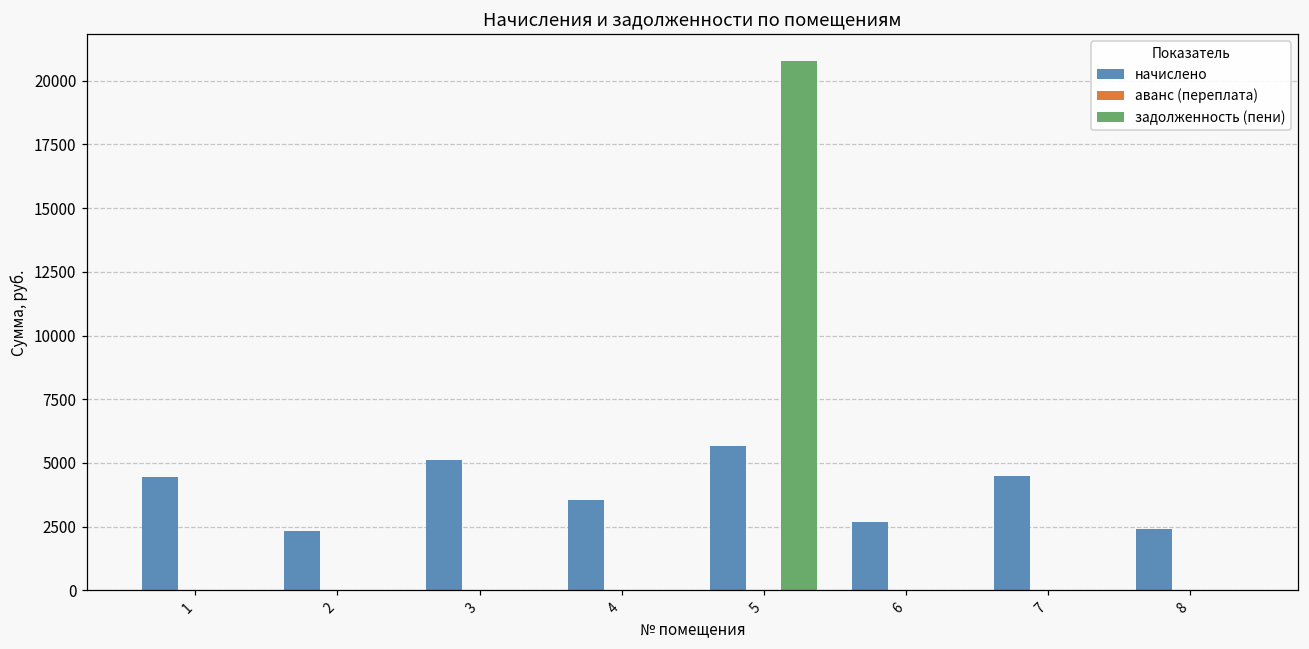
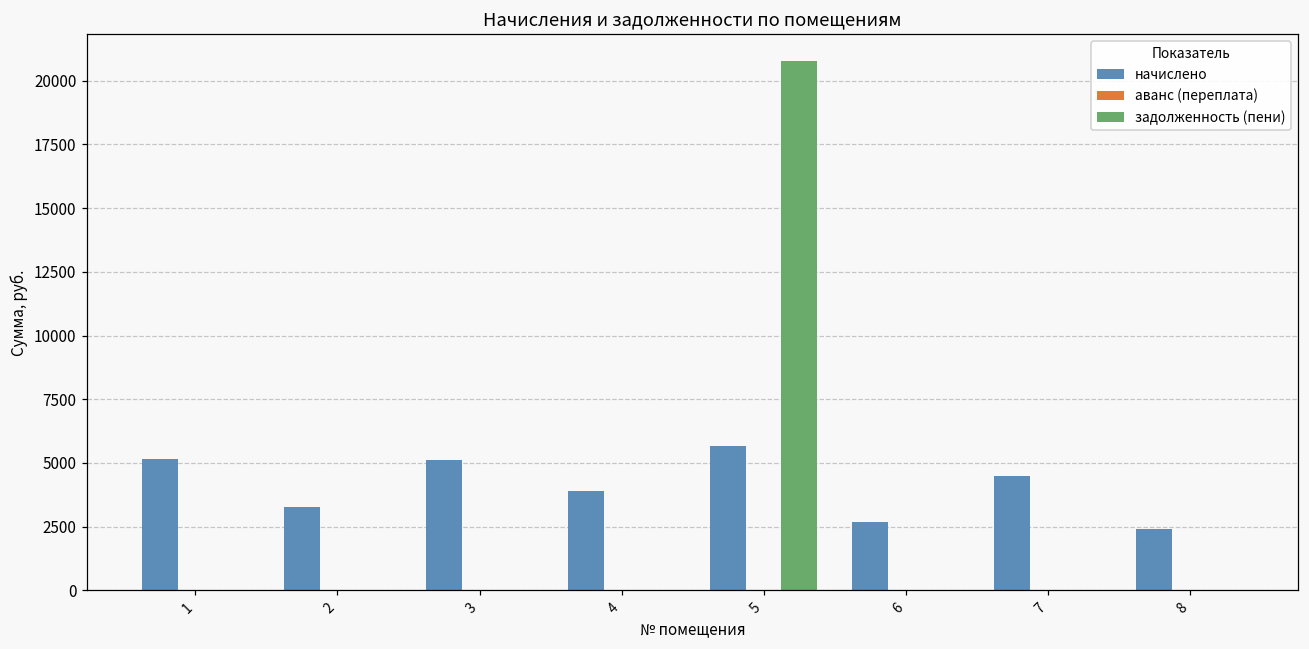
  {
    "начислено": {
-     "1": 4400,
-     "2": 2300,
+     "1": 5100,
+     "2": 3300,
      "3": 5100,
-     "4": 3500,
+     "4": 3900,
      "5": 5700,
      "6": 2700,
      "7": 4500,
      "8": 2400
    },
    "аванс (переплата)": {
      "1": 0,
      "2": 0,
      "3": 0,
      "4": 0,
      "5": 0,
      "6": 0,
      "7": 0,
      "8": 0
    },
    "задолженность (пени)": {
      "1": 0,
      "2": 0,
      "3": 0,
      "4": 0,
      "5": 20800,
      "6": 0,
      "7": 0,
      "8": 0
    }
  }
